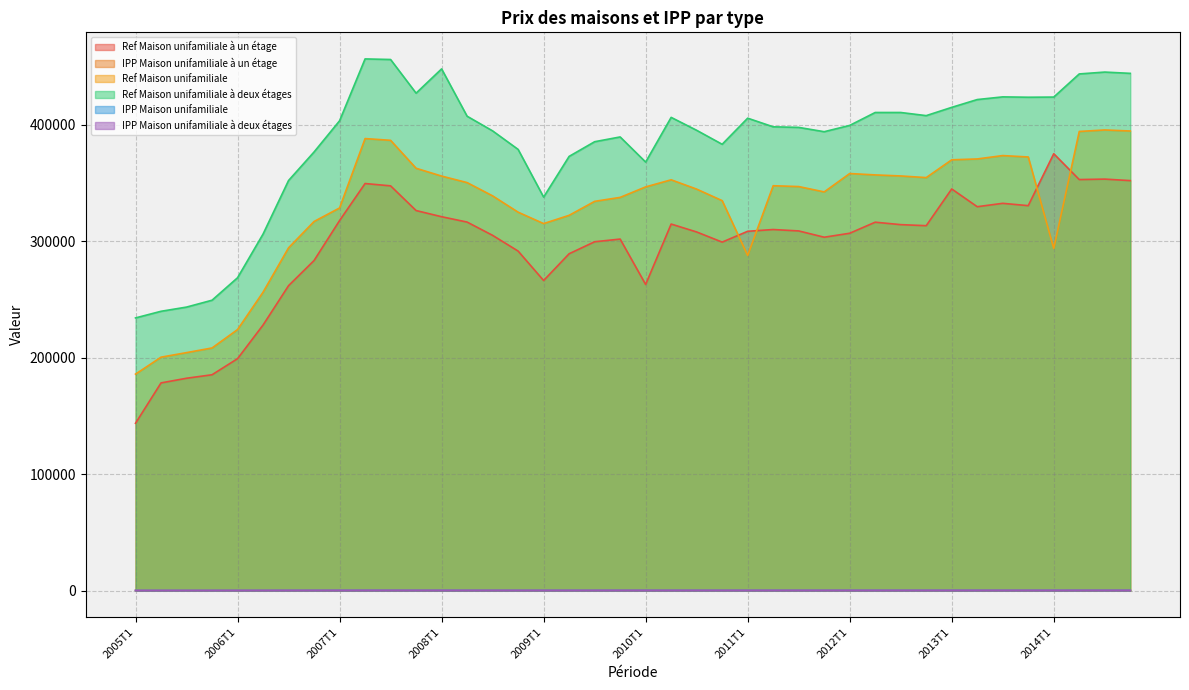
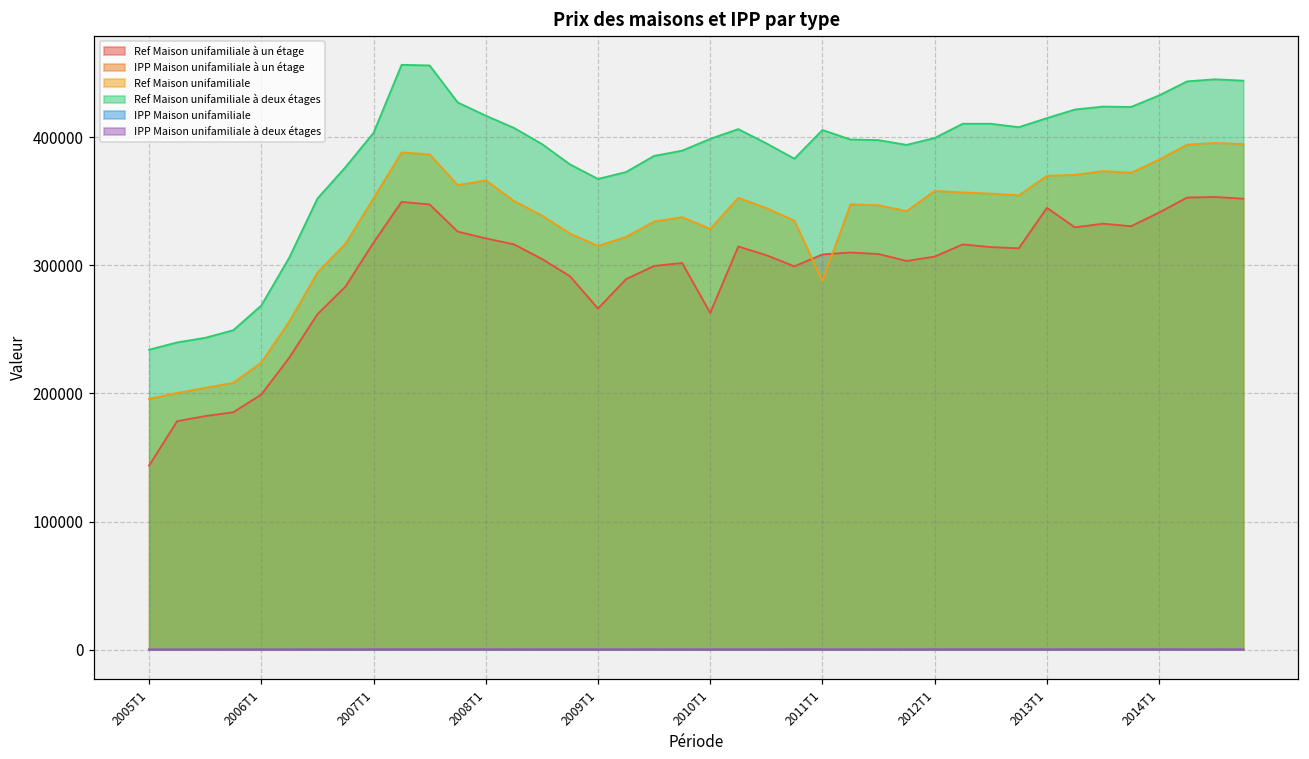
  {
    "Ref Maison unifamiliale à un étage": {
      "2005T1": 144000,
      "2006T1": 199000,
      "2007T1": 318000,
      "2008T1": 321000,
      "2009T1": 266000,
      "2010T1": 263000,
      "2011T1": 308000,
      "2012T1": 307000,
      "2013T1": 345000,
-     "2014T1": 375000
+     "2014T1": 341000
    },
    "IPP Maison unifamiliale à deux étages": {
      "2005T1": 0,
      "2006T1": 0,
      "2007T1": 0,
      "2008T1": 0,
      "2009T1": 0,
      "2010T1": 0,
      "2011T1": 0,
      "2012T1": 0,
      "2013T1": 0,
      "2014T1": 0
    },
    "Ref Maison unifamiliale": {
-     "2005T1": 186000,
+     "2005T1": 196000,
      "2006T1": 224000,
-     "2007T1": 329000,
-     "2008T1": 356000,
+     "2007T1": 352000,
+     "2008T1": 366000,
      "2009T1": 315000,
-     "2010T1": 347000,
+     "2010T1": 328000,
      "2011T1": 288000,
      "2012T1": 358000,
      "2013T1": 370000,
-     "2014T1": 294000
+     "2014T1": 383000
    },
    "Ref Maison unifamiliale à deux étages": {
      "2005T1": 234000,
      "2006T1": 269000,
      "2007T1": 403000,
-     "2008T1": 448000,
-     "2009T1": 338000,
-     "2010T1": 368000,
+     "2008T1": 417000,
+     "2009T1": 367000,
+     "2010T1": 399000,
      "2011T1": 406000,
      "2012T1": 399000,
      "2013T1": 415000,
-     "2014T1": 424000
+     "2014T1": 433000
    }
  }
